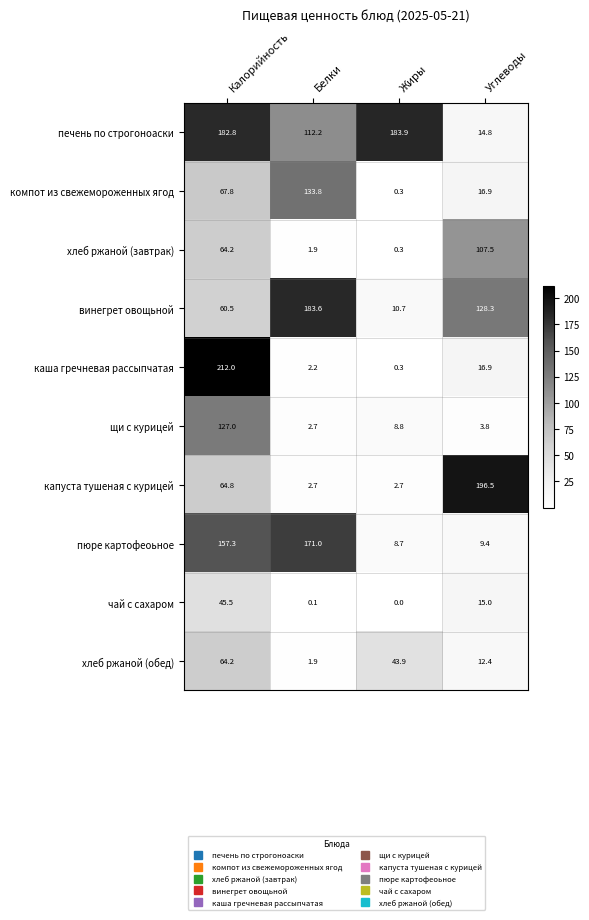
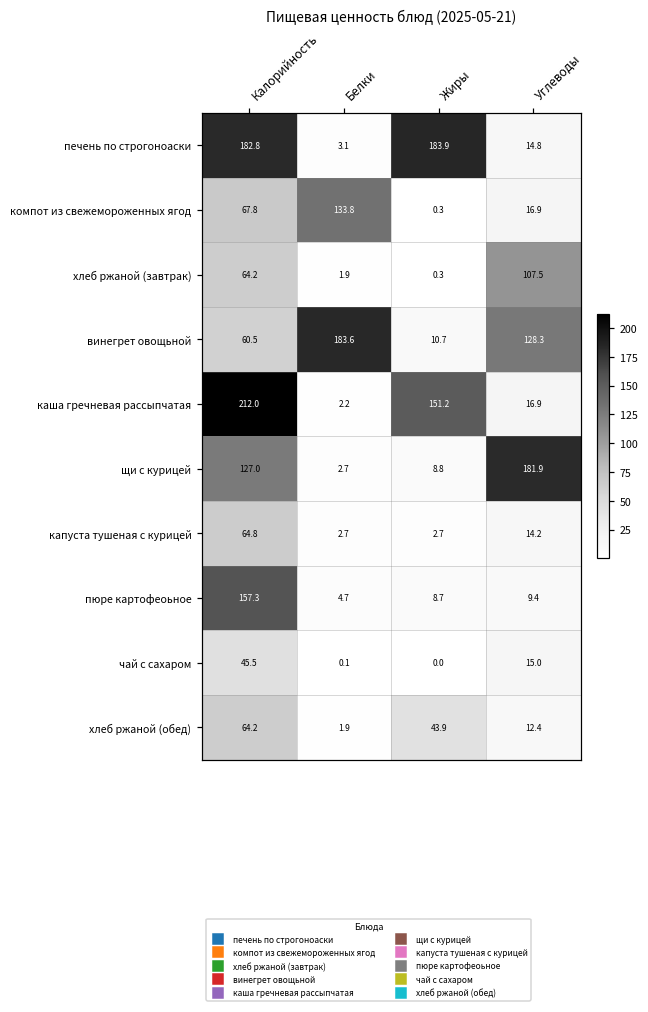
  {
    "печень по строгоноаски": {
      "Калорийность": 182.8,
-     "Белки": 112.2,
+     "Белки": 3.1,
      "Жиры": 183.9,
      "Углеводы": 14.8
    },
    "компот из свежемороженных ягод": {
      "Калорийность": 67.8,
      "Белки": 133.8,
      "Жиры": 0.3,
      "Углеводы": 16.9
    },
    "хлеб ржаной (завтрак)": {
      "Калорийность": 64.2,
      "Белки": 1.9,
      "Жиры": 0.3,
      "Углеводы": 107.5
    },
    "винегрет овощьной": {
      "Калорийность": 60.5,
      "Белки": 183.6,
      "Жиры": 10.7,
      "Углеводы": 128.3
    },
    "каша гречневая рассыпчатая": {
      "Калорийность": 212.0,
      "Белки": 2.2,
-     "Жиры": 0.3,
+     "Жиры": 151.2,
      "Углеводы": 16.9
    },
    "щи с курицей": {
      "Калорийность": 127.0,
      "Белки": 2.7,
      "Жиры": 8.8,
-     "Углеводы": 3.8
+     "Углеводы": 181.9
    },
    "капуста тушеная с курицей": {
      "Калорийность": 64.8,
      "Белки": 2.7,
      "Жиры": 2.7,
-     "Углеводы": 196.5
+     "Углеводы": 14.2
    },
    "пюре картофеоьное": {
      "Калорийность": 157.3,
-     "Белки": 171.0,
+     "Белки": 4.7,
      "Жиры": 8.7,
      "Углеводы": 9.4
    },
    "чай с сахаром": {
      "Калорийность": 45.5,
      "Белки": 0.1,
      "Жиры": 0.0,
      "Углеводы": 15.0
    },
    "хлеб ржаной (обед)": {
      "Калорийность": 64.2,
      "Белки": 1.9,
      "Жиры": 43.9,
      "Углеводы": 12.4
    }
  }
